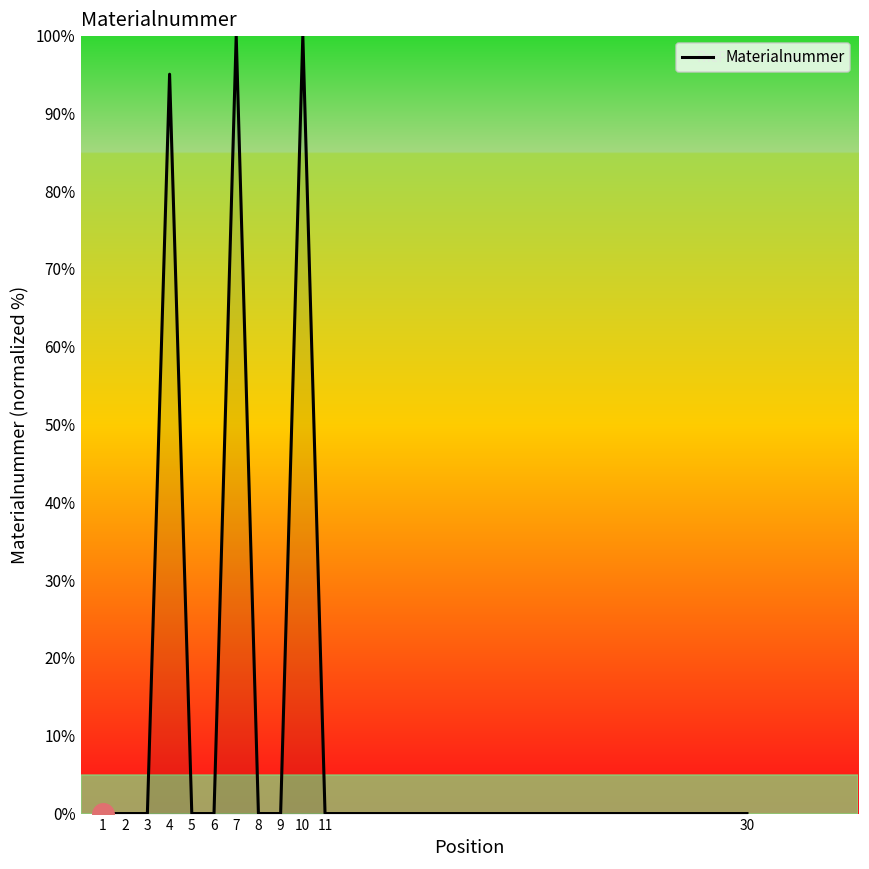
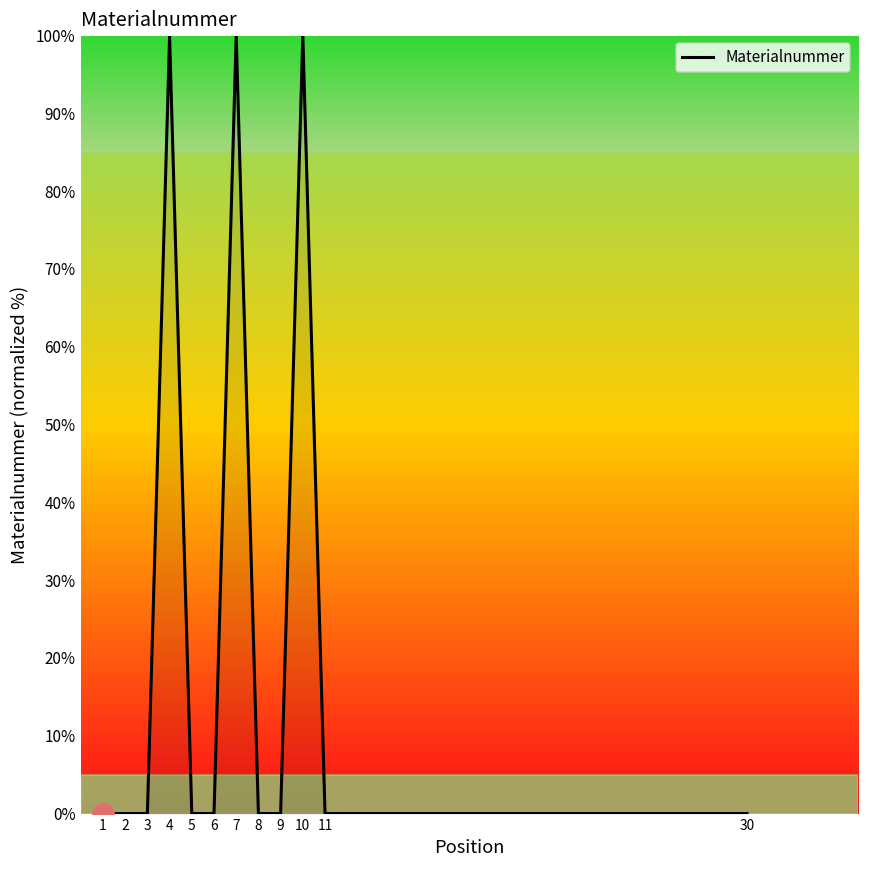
  {
    "Materialnummer": {
-     "4": "95%",
+     "4": "100%",
      "7": "100%",
      "10": "100%"
    }
  }
